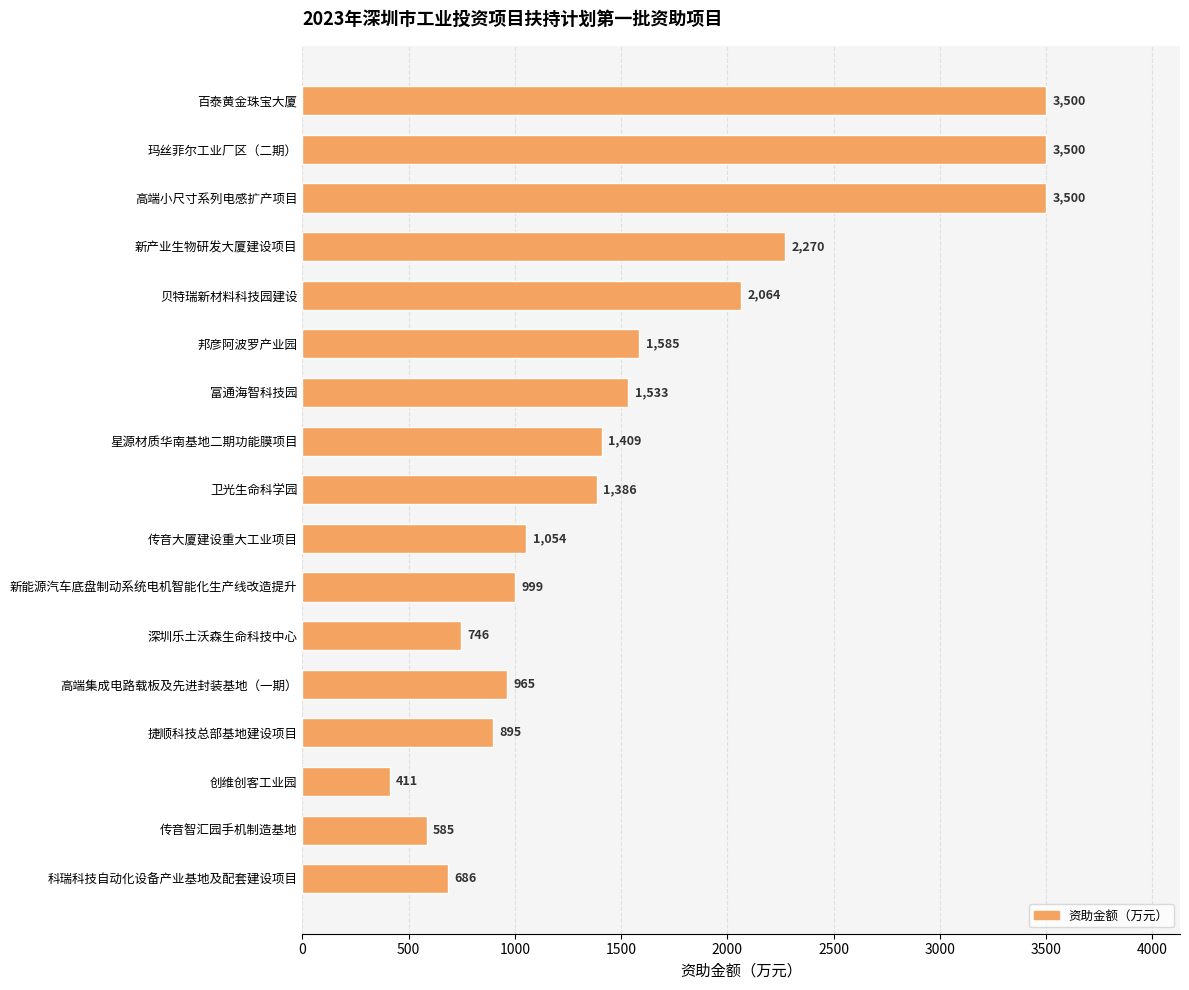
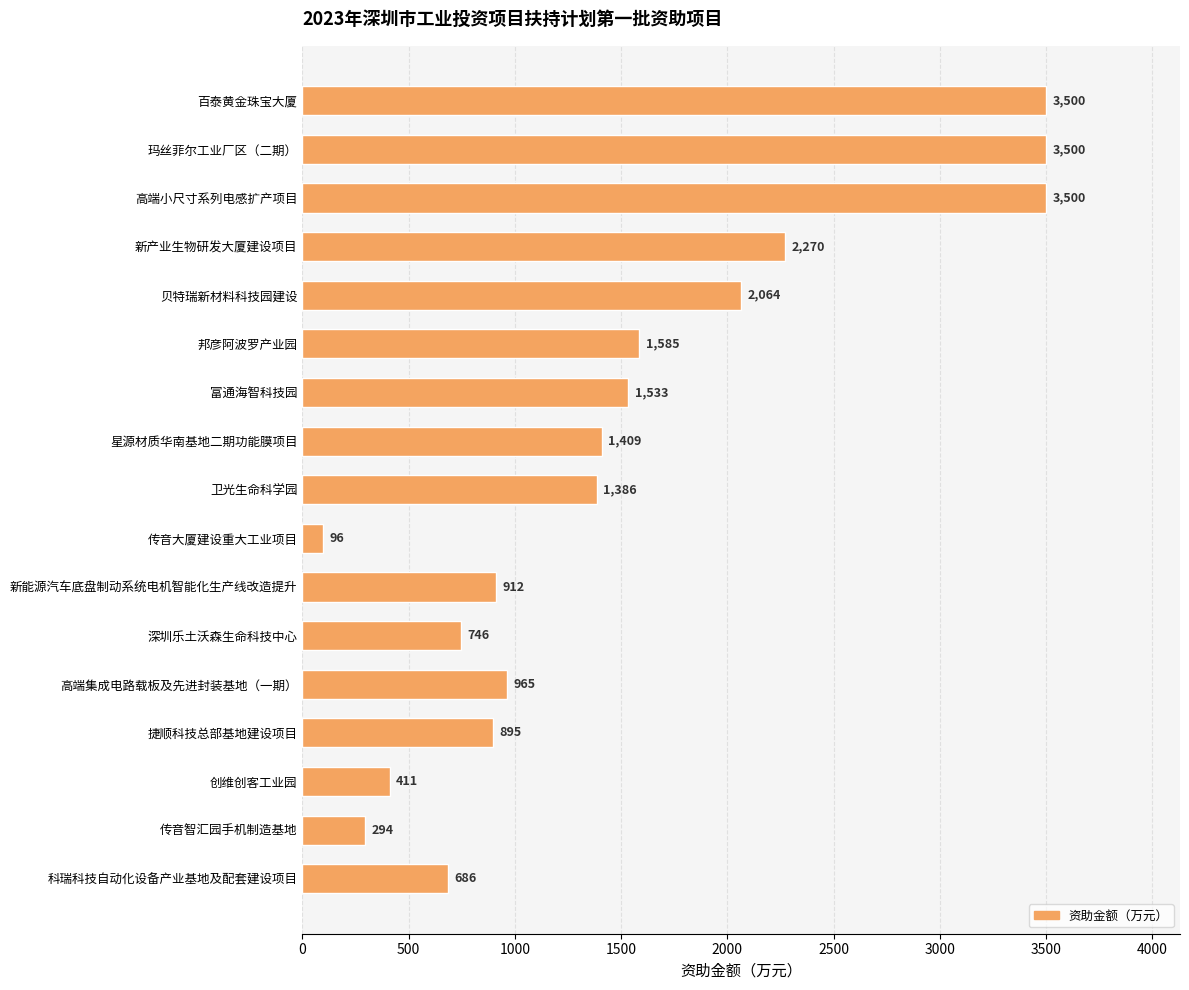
  {
    "百泰黄金珠宝大厦": "3,500",
    "玛丝菲尔工业厂区（二期）": "3,500",
    "高端小尺寸系列电感扩产项目": "3,500",
    "新产业生物研发大厦建设项目": "2,270",
    "贝特瑞新材料科技园建设": "2,064",
    "邦彦阿波罗产业园": "1,585",
    "富通海智科技园": "1,533",
    "星源材质华南基地二期功能膜项目": "1,409",
    "卫光生命科学园": "1,386",
-   "传音大厦建设重大工业项目": "1,054",
-   "新能源汽车底盘制动系统电机智能化生产线改造提升": "999",
+   "传音大厦建设重大工业项目": "96",
+   "新能源汽车底盘制动系统电机智能化生产线改造提升": "912",
    "深圳乐土沃森生命科技中心": "746",
    "高端集成电路载板及先进封装基地（一期）": "965",
    "捷顺科技总部基地建设项目": "895",
    "创维创客工业园": "411",
-   "传音智汇园手机制造基地": "585",
+   "传音智汇园手机制造基地": "294",
    "科瑞科技自动化设备产业基地及配套建设项目": "686"
  }
